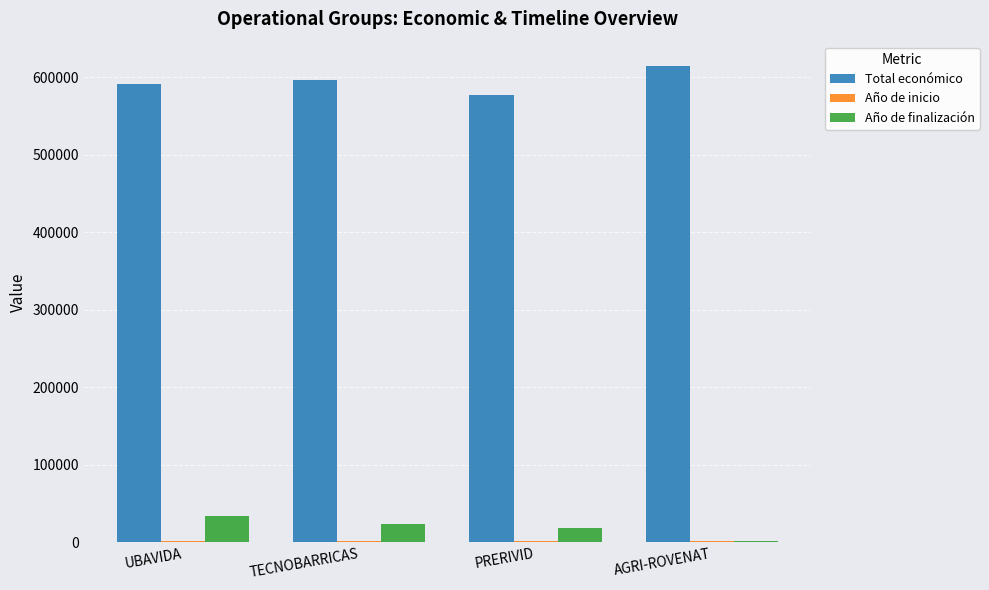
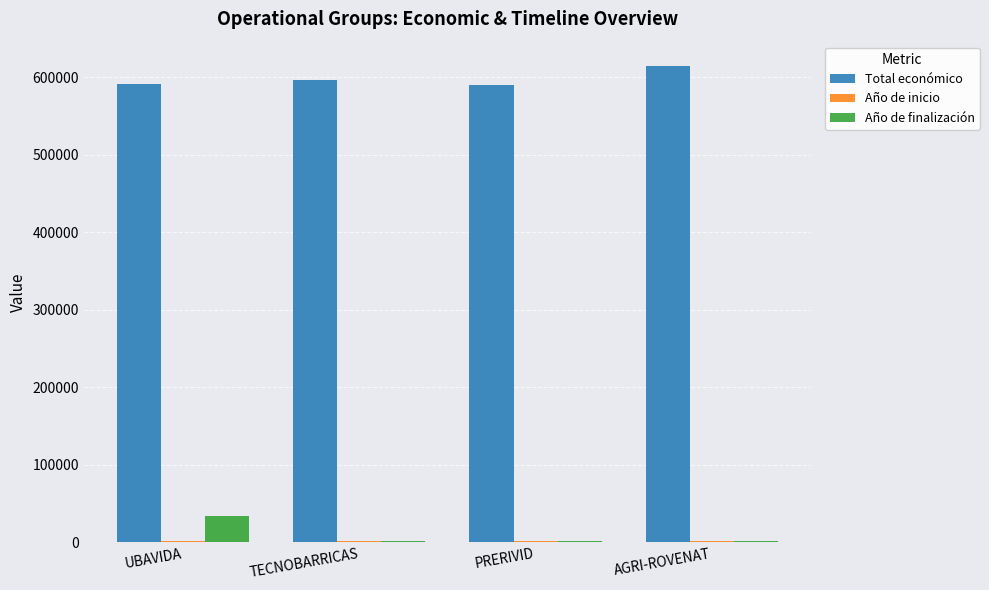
  {
    "Total económico": {
      "UBAVIDA": 590000,
      "TECNOBARRICAS": 600000,
-     "PRERIVID": 580000,
+     "PRERIVID": 590000,
      "AGRI-ROVENAT": 620000
    },
    "Año de finalización": {
      "UBAVIDA": 30000,
-     "TECNOBARRICAS": 20000,
-     "PRERIVID": 20000
+     "TECNOBARRICAS": 0,
+     "PRERIVID": 0
    }
  }
